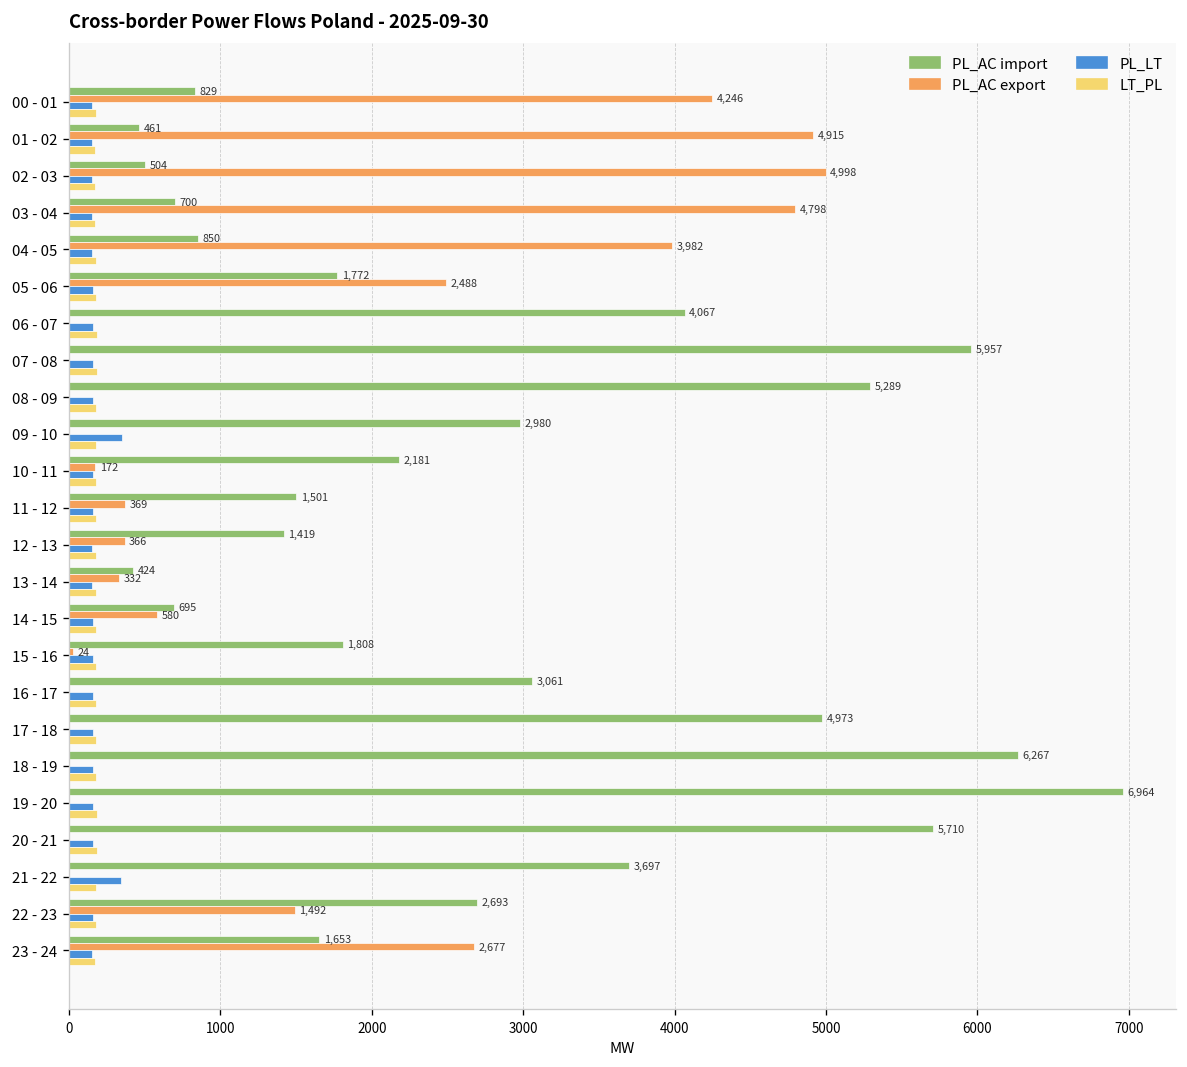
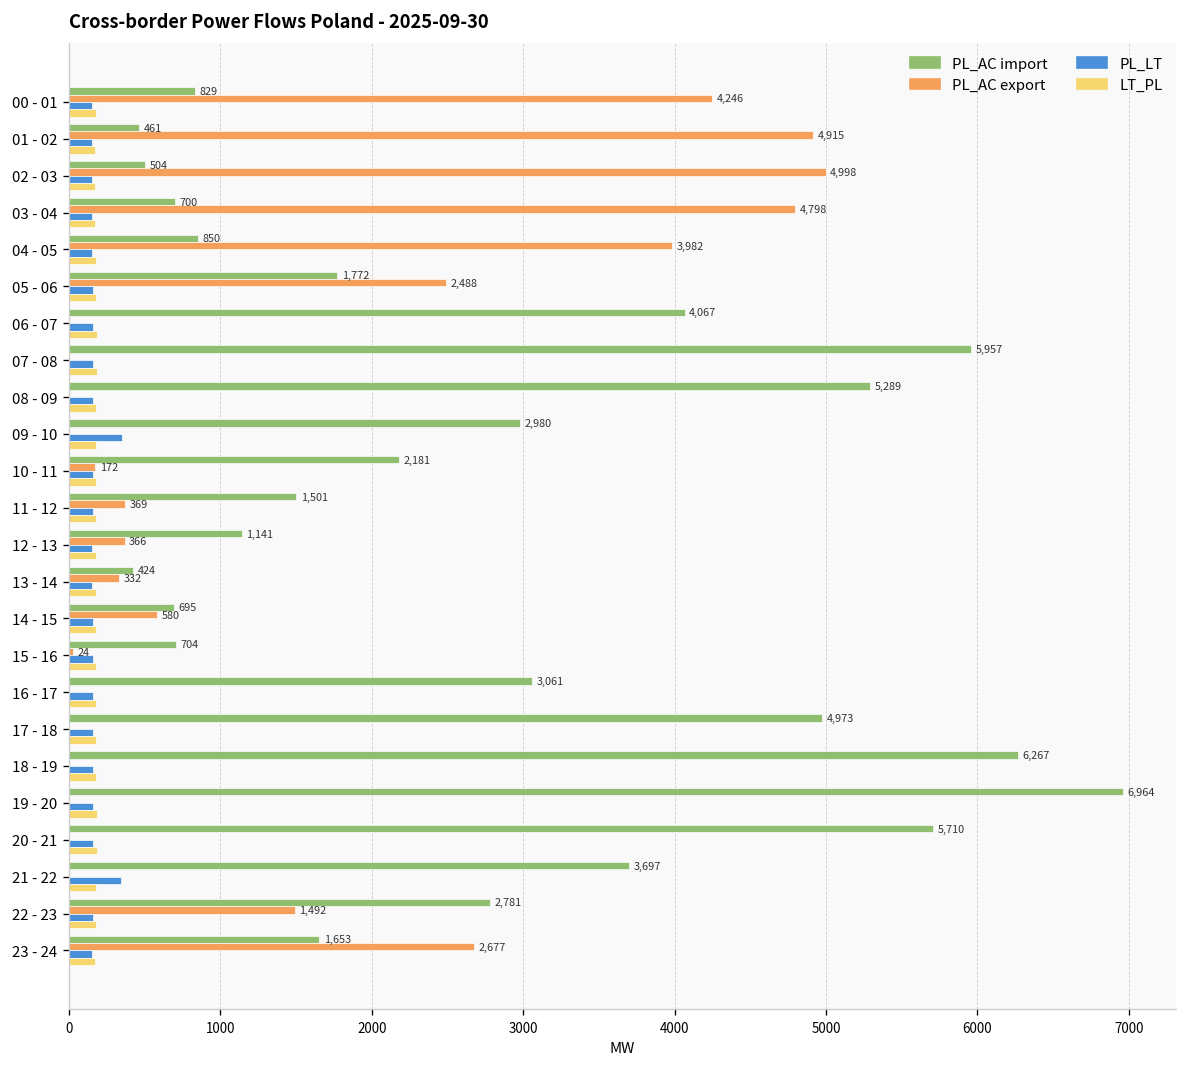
  {
    "PL_AC import": {
      "00 - 01": "829",
      "01 - 02": "461",
      "02 - 03": "504",
      "03 - 04": "700",
      "04 - 05": "850",
      "05 - 06": "1,772",
      "06 - 07": "4,067",
      "07 - 08": "5,957",
      "08 - 09": "5,289",
      "09 - 10": "2,980",
      "10 - 11": "2,181",
      "11 - 12": "1,501",
-     "12 - 13": "1,419",
+     "12 - 13": "1,141",
      "13 - 14": "424",
      "14 - 15": "695",
-     "15 - 16": "1,808",
+     "15 - 16": "704",
      "16 - 17": "3,061",
      "17 - 18": "4,973",
      "18 - 19": "6,267",
      "19 - 20": "6,964",
      "20 - 21": "5,710",
      "21 - 22": "3,697",
-     "22 - 23": "2,693",
+     "22 - 23": "2,781",
      "23 - 24": "1,653"
    },
    "PL_LT": {
      "00 - 01": "150",
      "01 - 02": "150",
      "02 - 03": "150",
      "03 - 04": "150",
      "04 - 05": "150",
      "05 - 06": "160",
      "06 - 07": "160",
      "07 - 08": "160",
      "08 - 09": "160",
      "09 - 10": "350",
      "10 - 11": "160",
      "11 - 12": "160",
      "12 - 13": "150",
      "13 - 14": "150",
      "14 - 15": "160",
      "16 - 17": "160",
      "17 - 18": "160",
      "18 - 19": "160",
      "19 - 20": "160",
      "20 - 21": "160",
      "21 - 22": "340",
      "22 - 23": "160",
      "23 - 24": "150"
    }
  }
